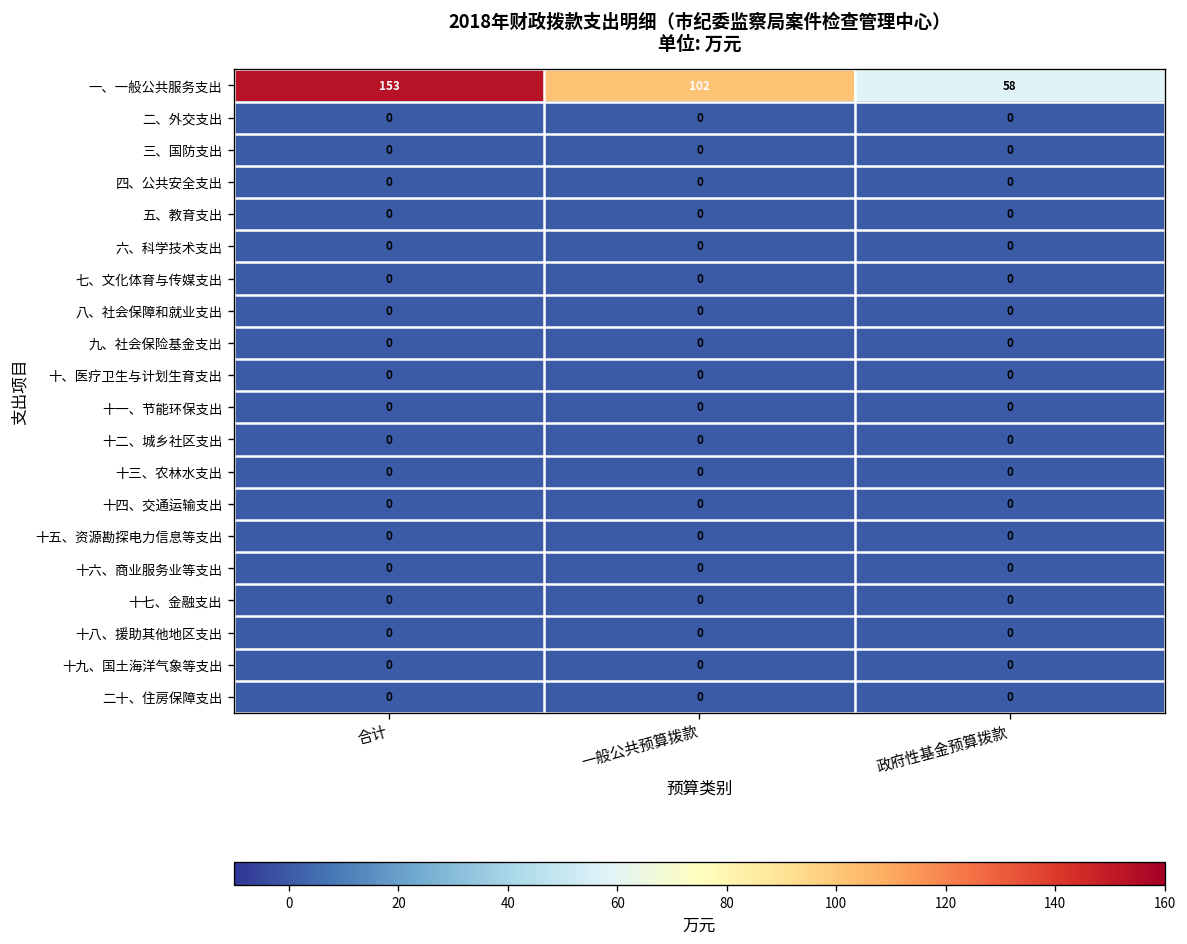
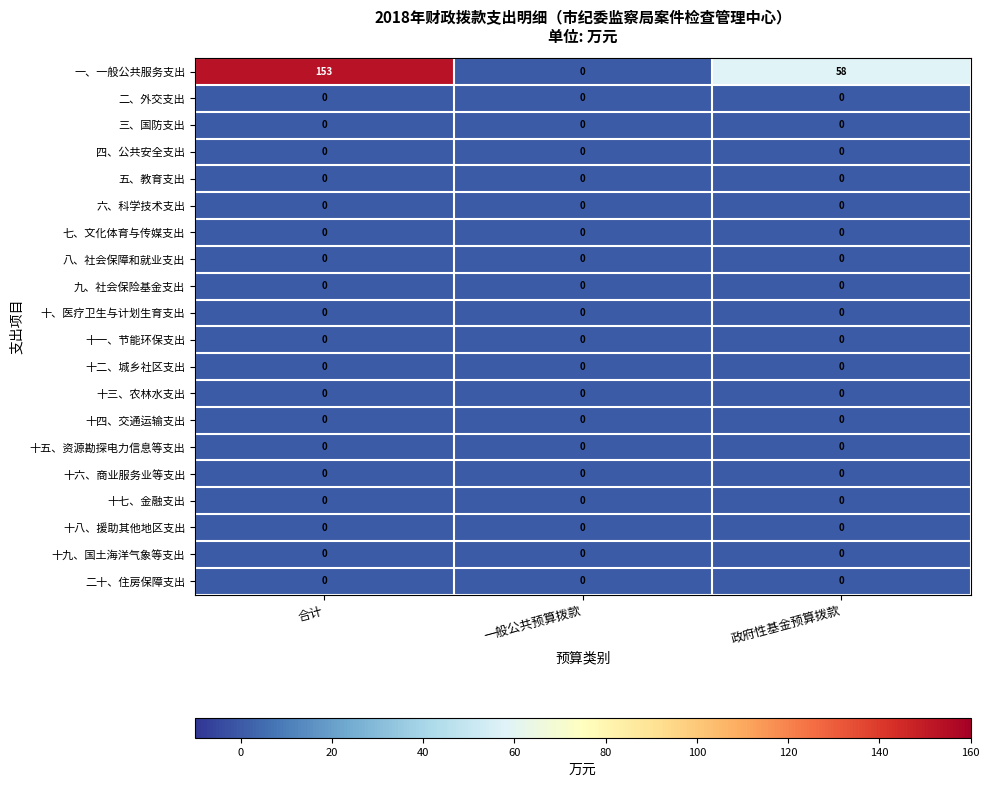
  {
    "一、一般公共服务支出": {
      "合计": 153,
-     "一般公共预算拨款": 102,
+     "一般公共预算拨款": 0,
      "政府性基金预算拨款": 58
    },
    "二、外交支出": {
      "合计": 0,
      "一般公共预算拨款": 0,
      "政府性基金预算拨款": 0
    },
    "三、国防支出": {
      "合计": 0,
      "一般公共预算拨款": 0,
      "政府性基金预算拨款": 0
    },
    "四、公共安全支出": {
      "合计": 0,
      "一般公共预算拨款": 0,
      "政府性基金预算拨款": 0
    },
    "五、教育支出": {
      "合计": 0,
      "一般公共预算拨款": 0,
      "政府性基金预算拨款": 0
    },
    "六、科学技术支出": {
      "合计": 0,
      "一般公共预算拨款": 0,
      "政府性基金预算拨款": 0
    },
    "七、文化体育与传媒支出": {
      "合计": 0,
      "一般公共预算拨款": 0,
      "政府性基金预算拨款": 0
    },
    "八、社会保障和就业支出": {
      "合计": 0,
      "一般公共预算拨款": 0,
      "政府性基金预算拨款": 0
    },
    "九、社会保险基金支出": {
      "合计": 0,
      "一般公共预算拨款": 0,
      "政府性基金预算拨款": 0
    },
    "十、医疗卫生与计划生育支出": {
      "合计": 0,
      "一般公共预算拨款": 0,
      "政府性基金预算拨款": 0
    },
    "十一、节能环保支出": {
      "合计": 0,
      "一般公共预算拨款": 0,
      "政府性基金预算拨款": 0
    },
    "十二、城乡社区支出": {
      "合计": 0,
      "一般公共预算拨款": 0,
      "政府性基金预算拨款": 0
    },
    "十三、农林水支出": {
      "合计": 0,
      "一般公共预算拨款": 0,
      "政府性基金预算拨款": 0
    },
    "十四、交通运输支出": {
      "合计": 0,
      "一般公共预算拨款": 0,
      "政府性基金预算拨款": 0
    },
    "十五、资源勘探电力信息等支出": {
      "合计": 0,
      "一般公共预算拨款": 0,
      "政府性基金预算拨款": 0
    },
    "十六、商业服务业等支出": {
      "合计": 0,
      "一般公共预算拨款": 0,
      "政府性基金预算拨款": 0
    },
    "十七、金融支出": {
      "合计": 0,
      "一般公共预算拨款": 0,
      "政府性基金预算拨款": 0
    },
    "十八、援助其他地区支出": {
      "合计": 0,
      "一般公共预算拨款": 0,
      "政府性基金预算拨款": 0
    },
    "十九、国土海洋气象等支出": {
      "合计": 0,
      "一般公共预算拨款": 0,
      "政府性基金预算拨款": 0
    },
    "二十、住房保障支出": {
      "合计": 0,
      "一般公共预算拨款": 0,
      "政府性基金预算拨款": 0
    }
  }
